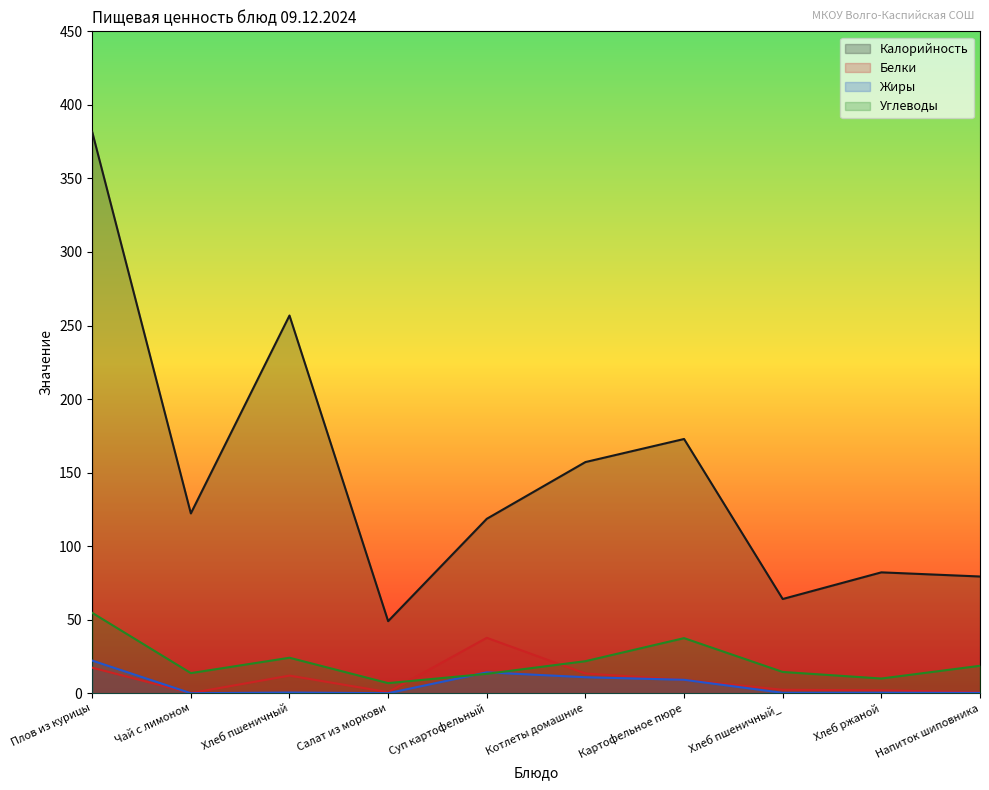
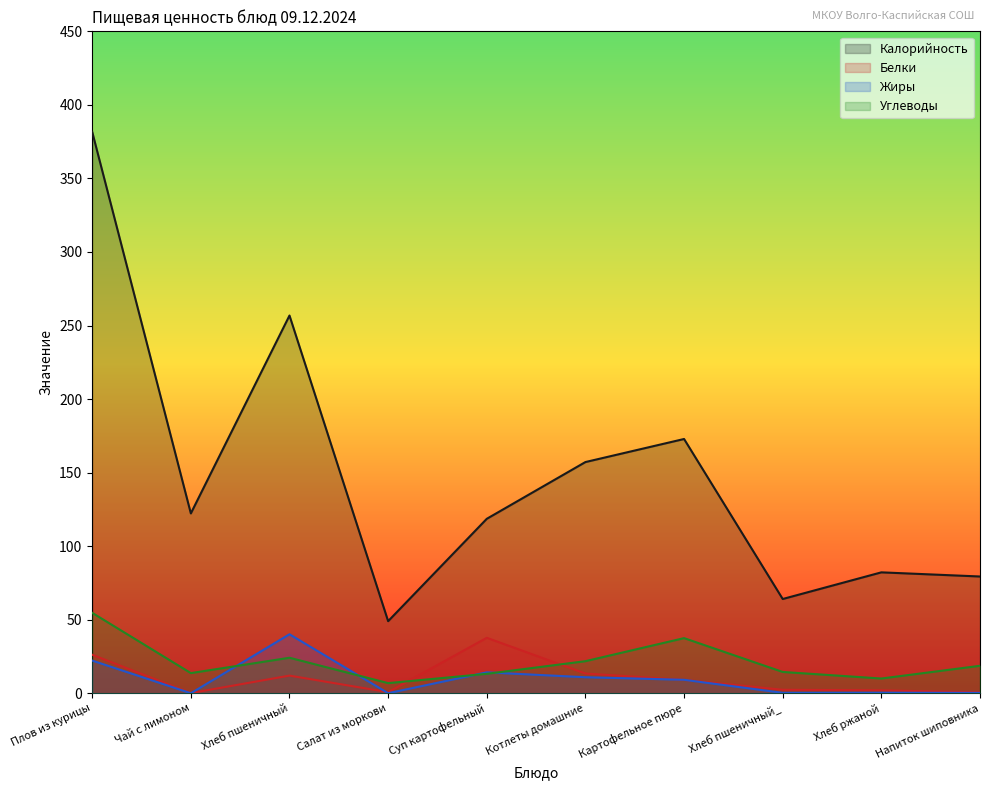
  {
    "Белки": {
-     "Плов из курицы": 17,
+     "Плов из курицы": 26,
      "Хлеб пшеничный": 12,
      "Суп картофельный": 38,
      "Котлеты домашние": 13,
      "Хлеб пшеничный_": 2
    },
    "Жиры": {
      "Плов из курицы": 22,
-     "Хлеб пшеничный": 1,
+     "Хлеб пшеничный": 40,
      "Котлеты домашние": 11,
      "Хлеб пшеничный_": 0
    }
  }
